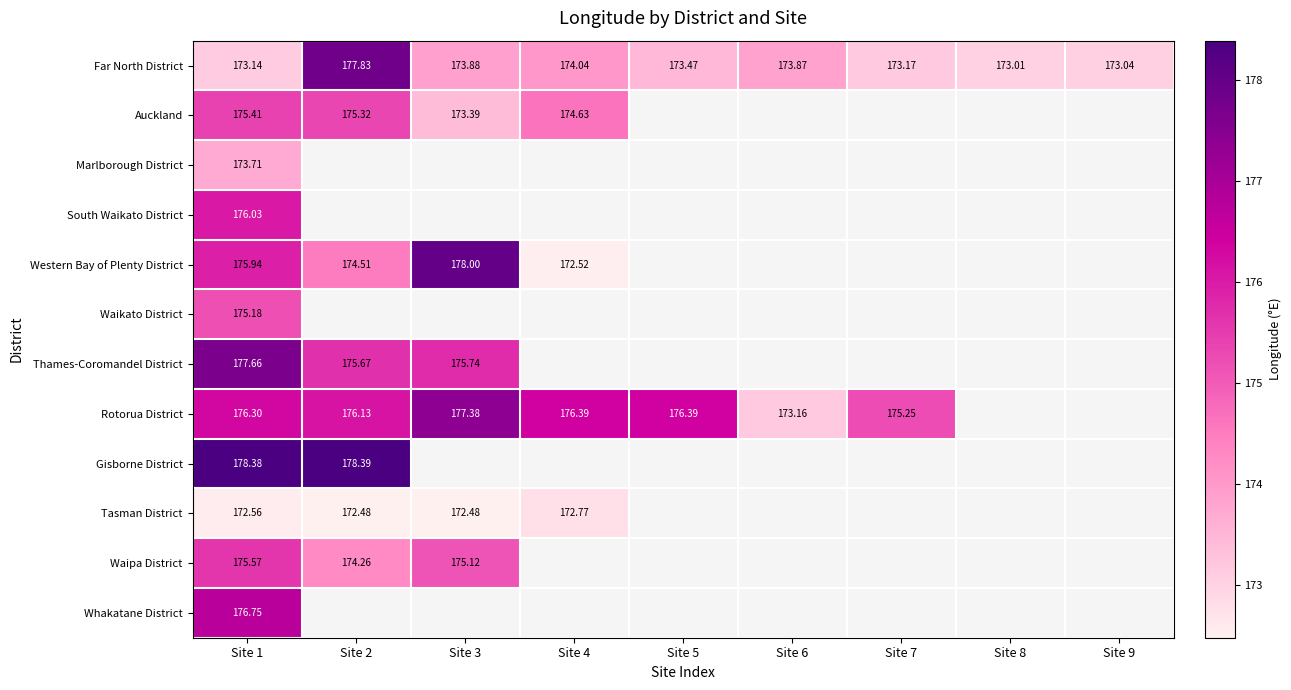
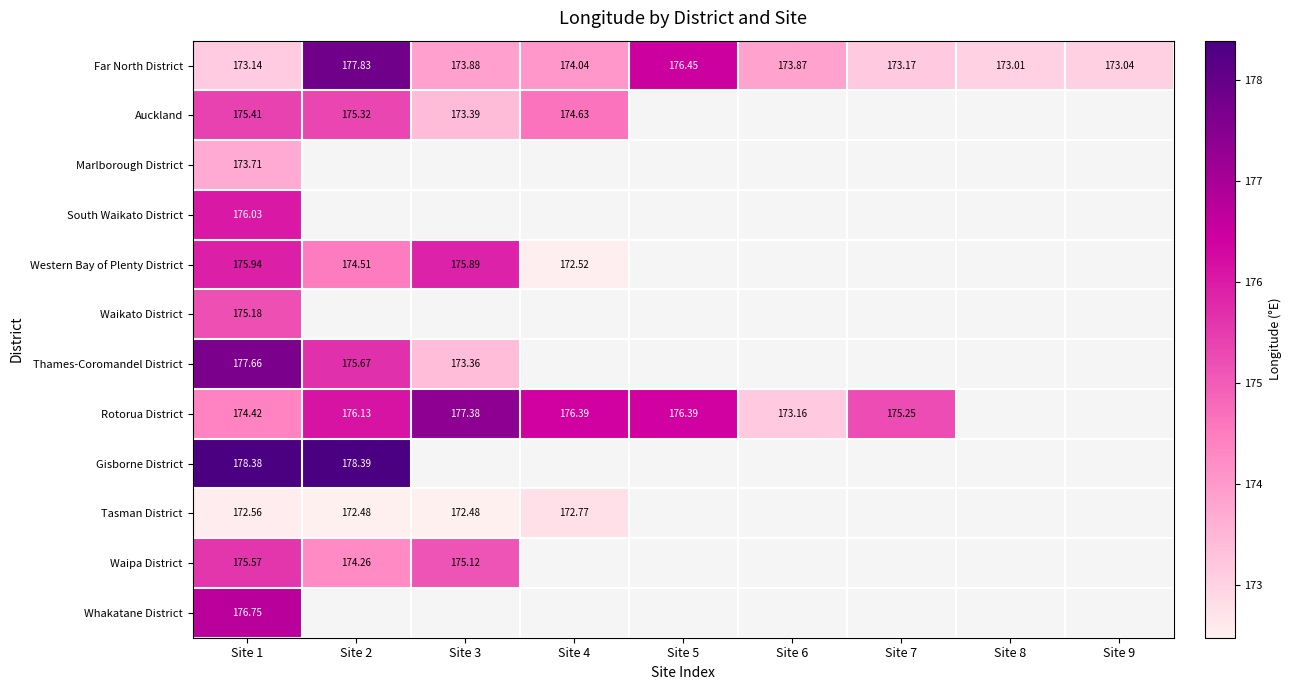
  {
    "Far North District": {
      "Site 1": 173.14,
      "Site 2": 177.83,
      "Site 3": 173.88,
      "Site 4": 174.04,
-     "Site 5": 173.47,
+     "Site 5": 176.45,
      "Site 6": 173.87,
      "Site 7": 173.17,
      "Site 8": 173.01,
      "Site 9": 173.04
    },
    "Auckland": {
      "Site 1": 175.41,
      "Site 2": 175.32,
      "Site 3": 173.39,
      "Site 4": 174.63
    },
    "Marlborough District": {
      "Site 1": 173.71
    },
    "South Waikato District": {
      "Site 1": 176.03
    },
    "Western Bay of Plenty District": {
      "Site 1": 175.94,
      "Site 2": 174.51,
-     "Site 3": 178.00,
+     "Site 3": 175.89,
      "Site 4": 172.52
    },
    "Waikato District": {
      "Site 1": 175.18
    },
    "Thames-Coromandel District": {
      "Site 1": 177.66,
      "Site 2": 175.67,
-     "Site 3": 175.74
+     "Site 3": 173.36
    },
    "Rotorua District": {
-     "Site 1": 176.30,
+     "Site 1": 174.42,
      "Site 2": 176.13,
      "Site 3": 177.38,
      "Site 4": 176.39,
      "Site 5": 176.39,
      "Site 6": 173.16,
      "Site 7": 175.25
    },
    "Gisborne District": {
      "Site 1": 178.38,
      "Site 2": 178.39
    },
    "Tasman District": {
      "Site 1": 172.56,
      "Site 2": 172.48,
      "Site 3": 172.48,
      "Site 4": 172.77
    },
    "Waipa District": {
      "Site 1": 175.57,
      "Site 2": 174.26,
      "Site 3": 175.12
    },
    "Whakatane District": {
      "Site 1": 176.75
    }
  }
